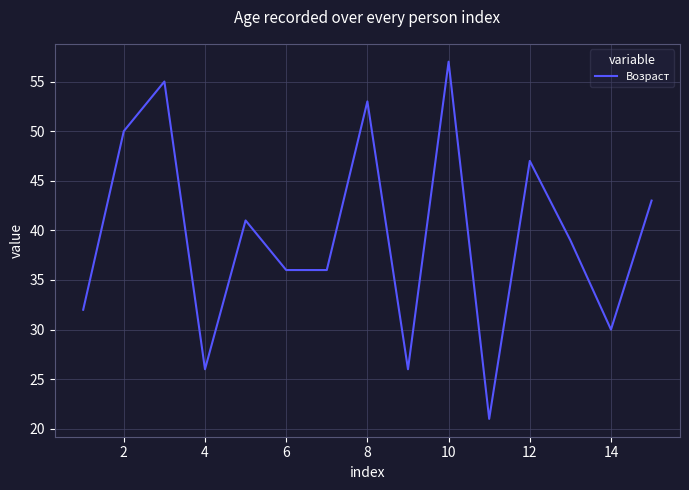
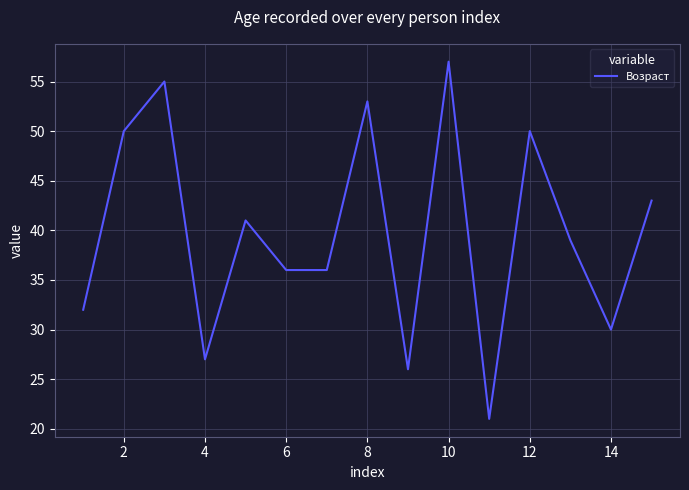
  {
    "2": 50,
-   "4": 26,
+   "4": 27,
    "6": 36,
    "8": 53,
    "10": 57,
-   "12": 47,
+   "12": 50,
    "14": 30
  }
